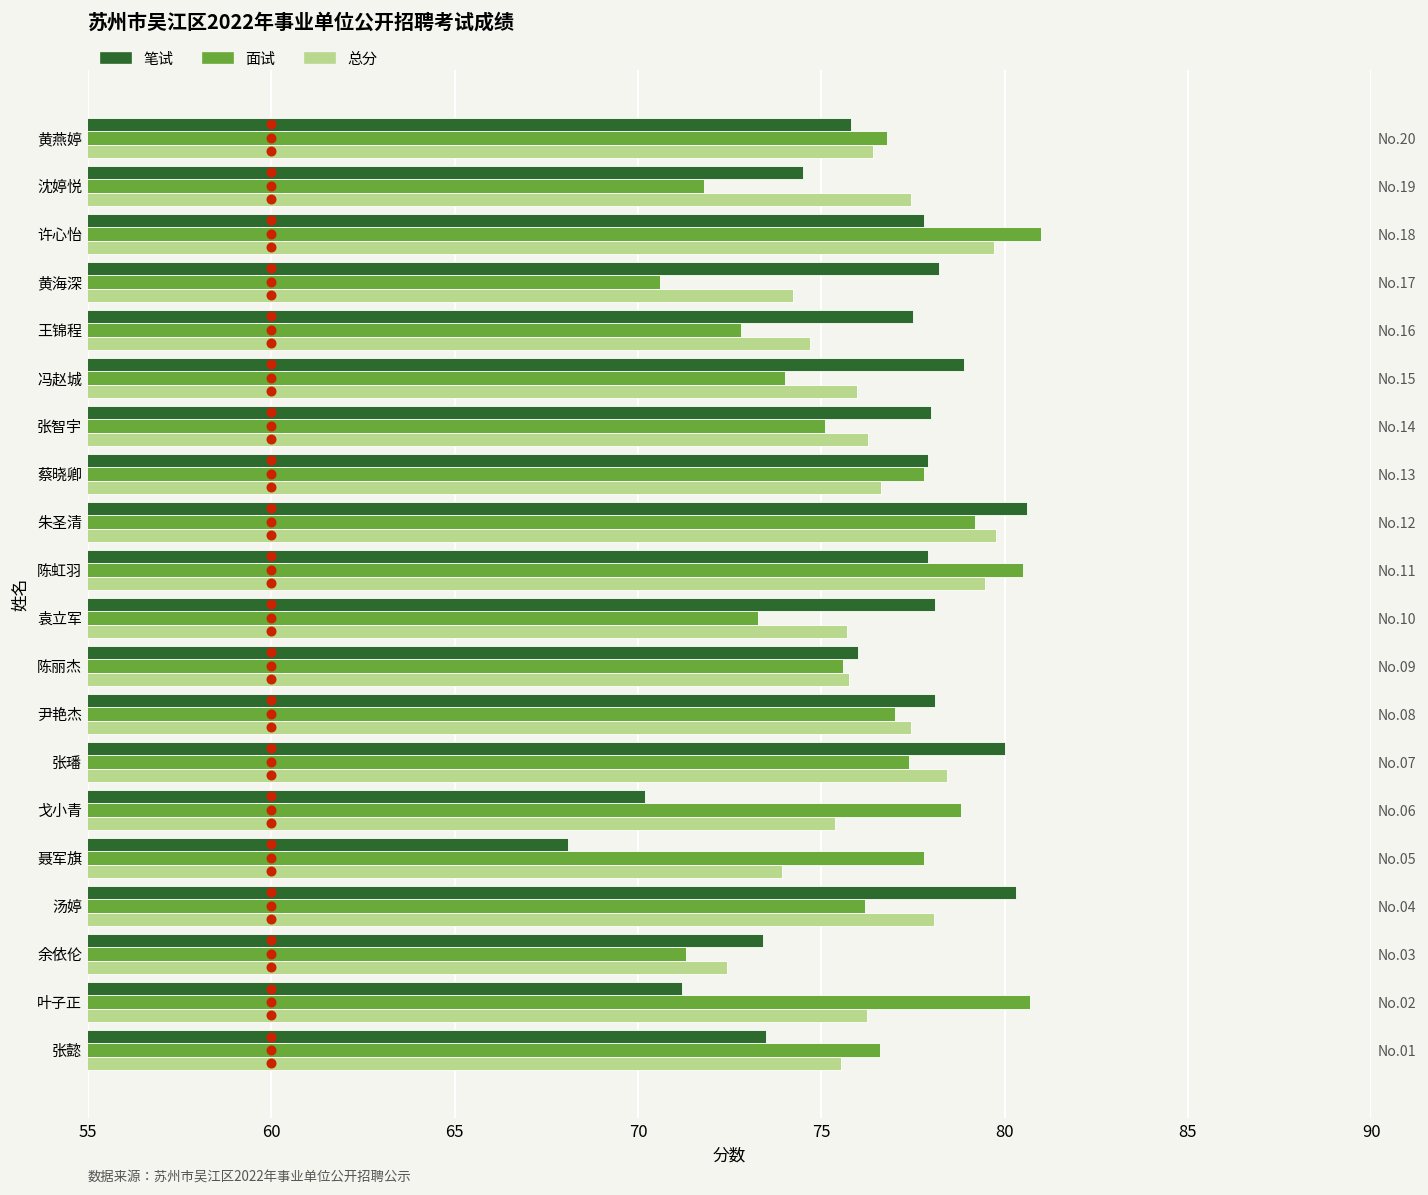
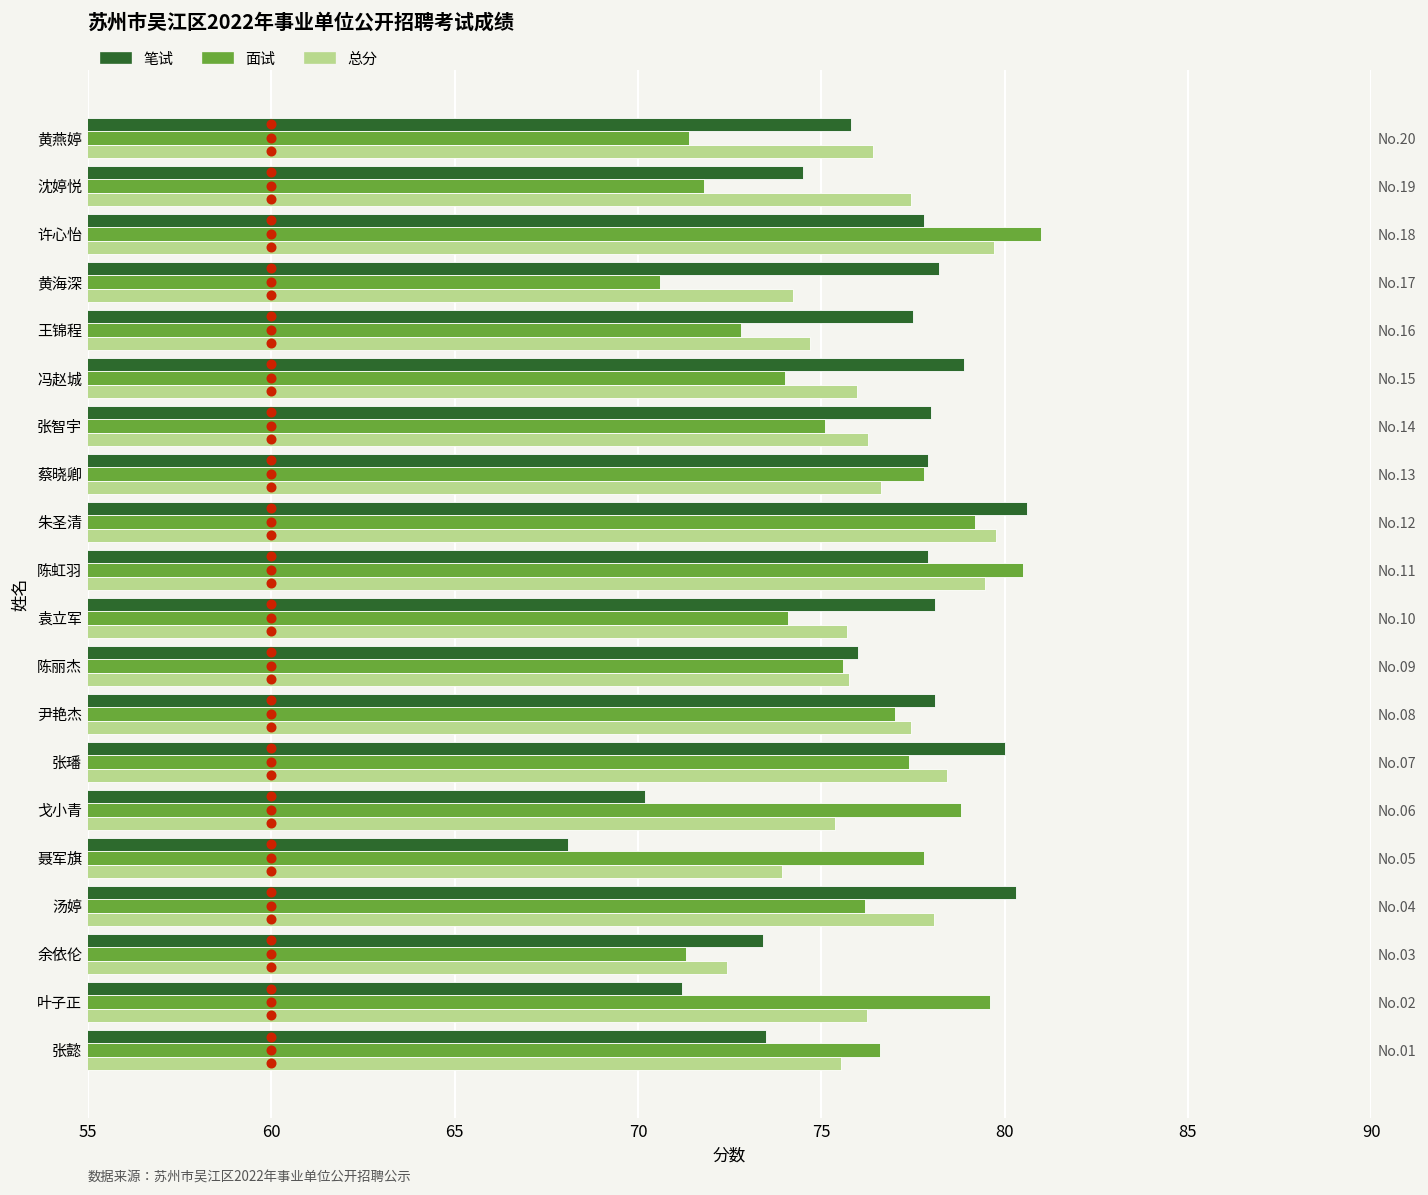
  {
    "面试": {
-     "黄燕婷": 76.8,
+     "黄燕婷": 71.4,
      "沈婷悦": 71.8,
      "许心怡": 81.0,
      "黄海深": 70.6,
      "王锦程": 72.8,
      "冯赵城": 74.0,
      "张智宇": 75.1,
      "蔡晓卿": 77.8,
      "朱圣清": 79.2,
      "陈虹羽": 80.5,
-     "袁立军": 73.3,
+     "袁立军": 74.1,
      "陈丽杰": 75.6,
      "尹艳杰": 77.0,
      "张璠": 77.4,
      "戈小青": 78.8,
      "聂军旗": 77.8,
      "汤婷": 76.2,
      "余依伦": 71.3,
-     "叶子正": 80.7,
+     "叶子正": 79.6,
      "张懿": 76.6
    }
  }
